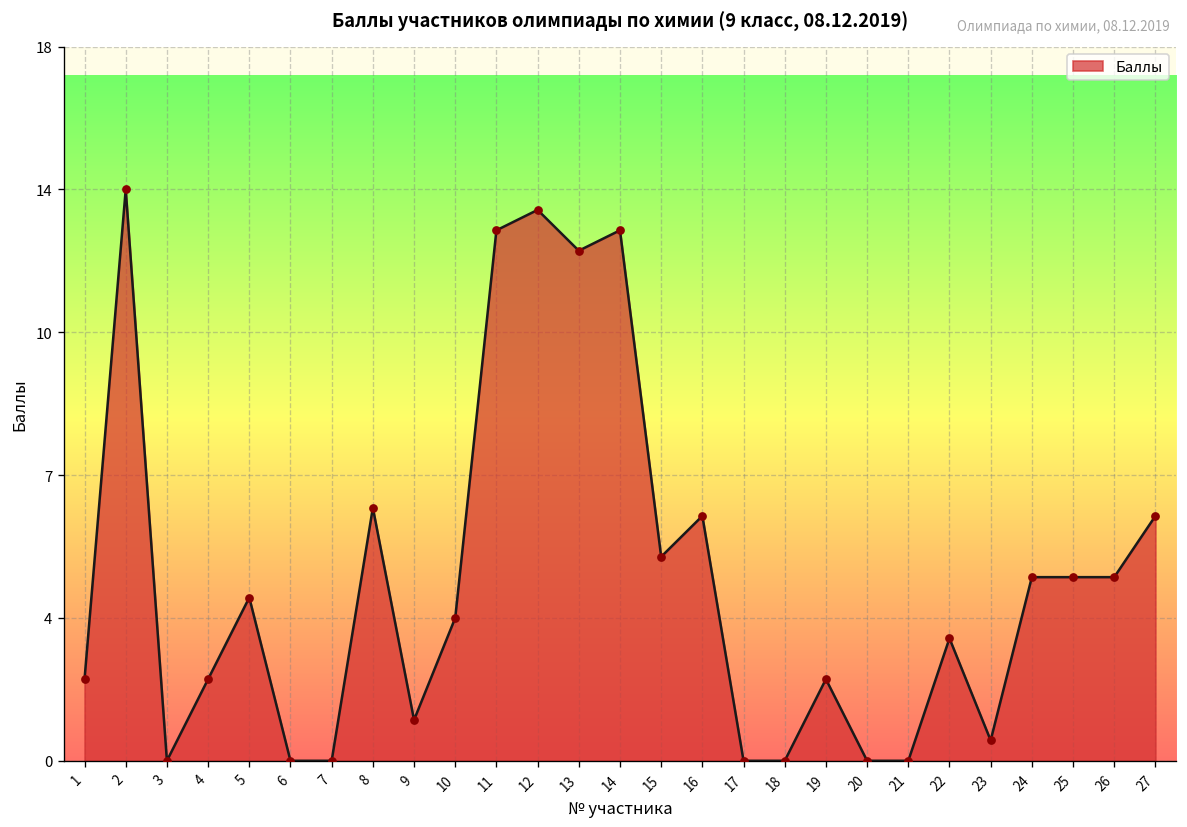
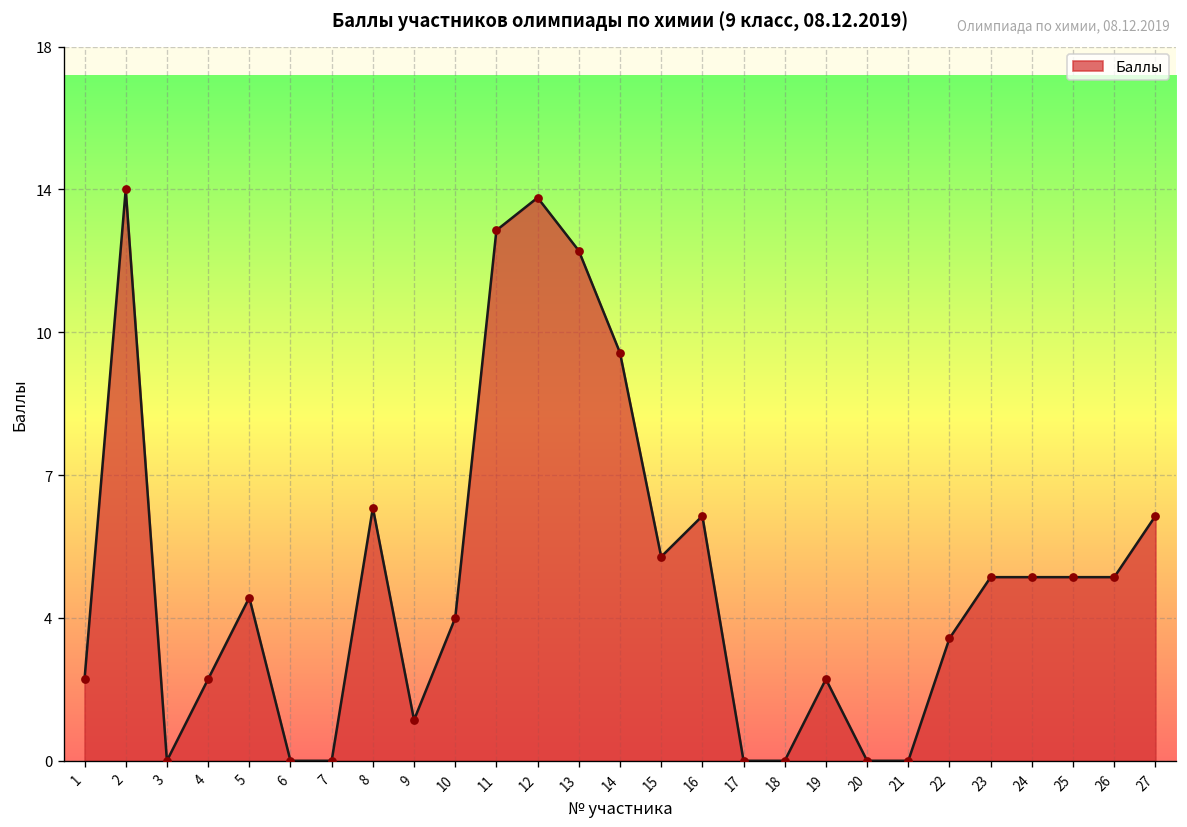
  {
    "1": 2.0,
    "2": 14.0,
    "3": 0.0,
    "4": 2.0,
    "5": 4.0,
    "6": 0.0,
    "7": 0.0,
    "8": 6.2,
    "9": 1.0,
    "10": 3.5,
    "11": 13.0,
-   "12": 13.5,
+   "12": 13.8,
    "13": 12.5,
-   "14": 13,
+   "14": 10,
    "15": 5.0,
    "16": 6.0,
    "17": 0.0,
    "18": 0.0,
    "19": 2.0,
    "20": 0.0,
    "21": 0.0,
    "22": 3.0,
-   "23": 0.5,
+   "23": 4.5,
    "24": 4.5,
    "25": 4.5,
    "26": 4.5,
    "27": 6.0
  }
